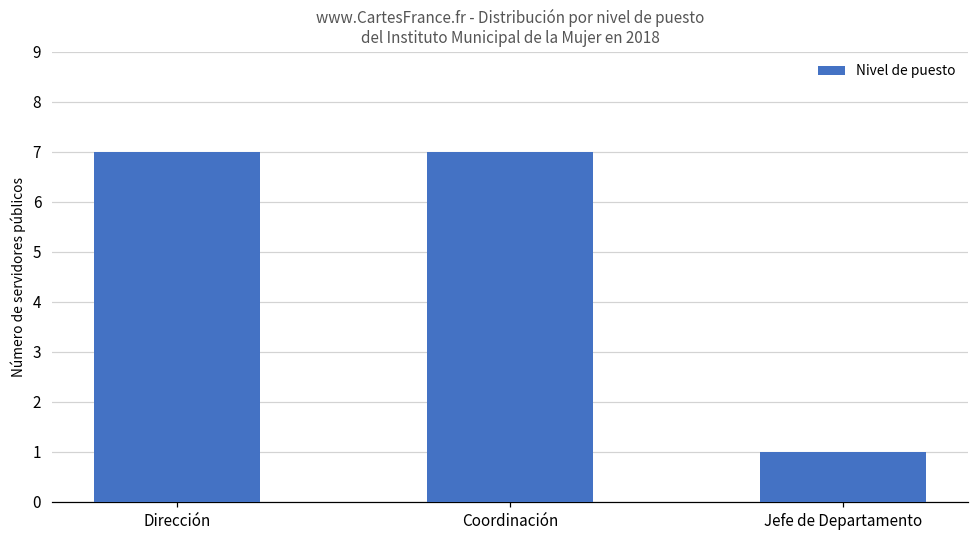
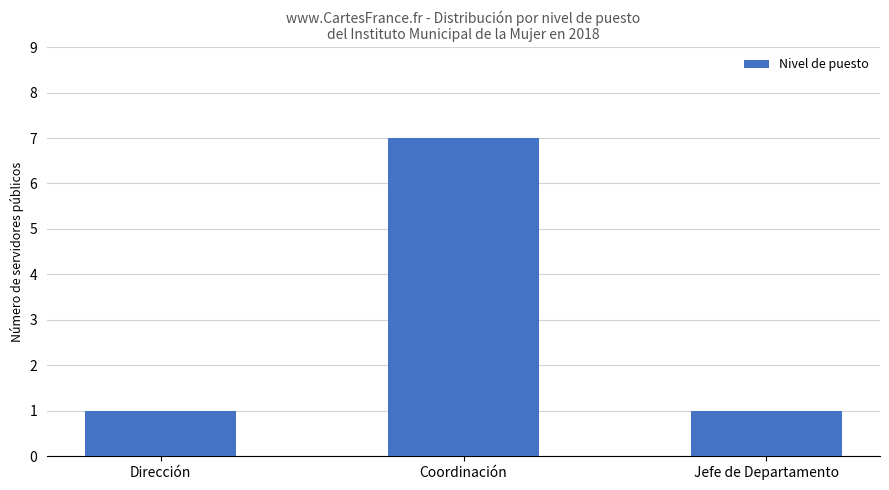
  {
-   "Dirección": 7,
+   "Dirección": 1,
    "Coordinación": 7,
    "Jefe de Departamento": 1
  }
